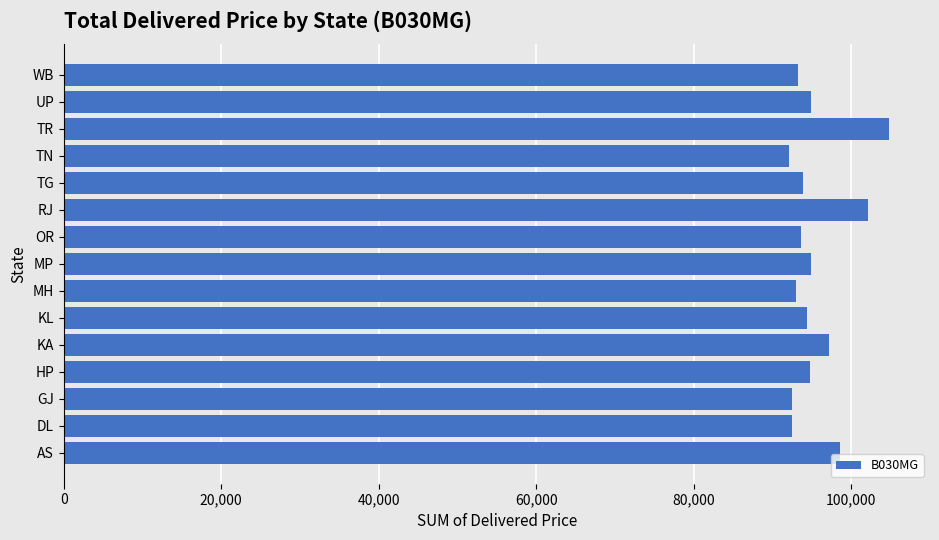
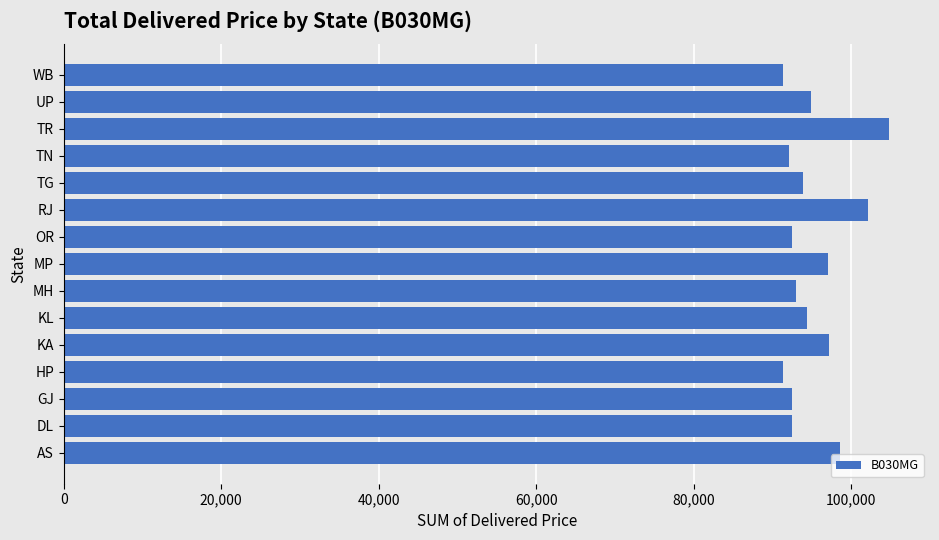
  {
-   "WB": "93,000",
+   "WB": "91,000",
    "UP": "95,000",
    "TR": "105,000",
    "TN": "92,000",
    "TG": "94,000",
    "RJ": "102,000",
-   "OR": "94,000",
-   "MP": "95,000",
+   "OR": "92,000",
+   "MP": "97,000",
    "MH": "93,000",
    "KL": "94,000",
    "KA": "97,000",
-   "HP": "95,000",
+   "HP": "91,000",
    "GJ": "92,000",
    "DL": "92,000",
    "AS": "99,000"
  }
